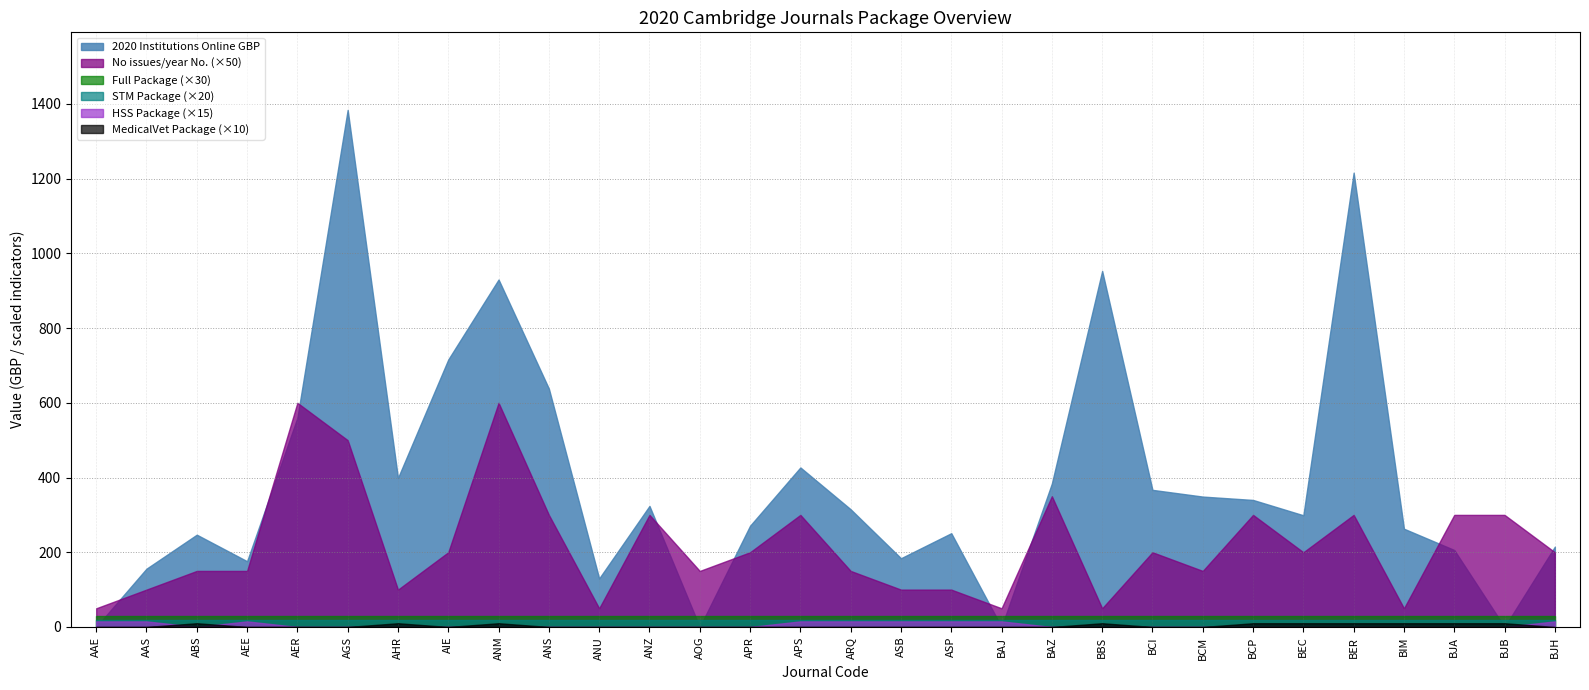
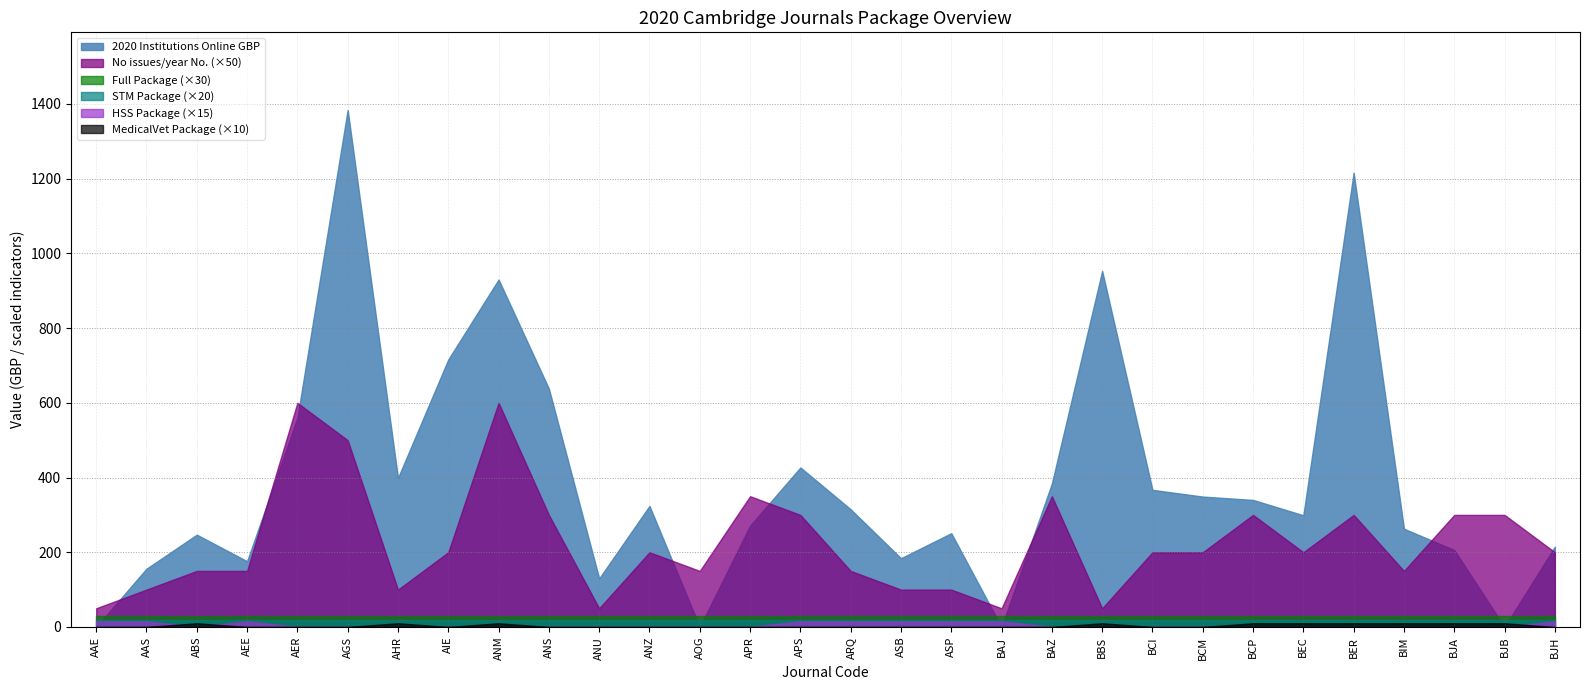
  {
    "No issues/year No. (×50)": {
      "AAE": 50,
      "AAS": 100,
      "ABS": 150,
      "AEE": 150,
      "AER": 600,
      "AGS": 500,
      "AHR": 100,
      "AIE": 200,
      "ANM": 600,
      "ANS": 300,
      "ANU": 50,
-     "ANZ": 300,
+     "ANZ": 200,
      "AOG": 150,
-     "APR": 200,
+     "APR": 350,
      "APS": 300,
      "ARQ": 150,
      "ASB": 100,
      "ASP": 100,
      "BAJ": 50,
      "BAZ": 350,
      "BBS": 50,
      "BCI": 200,
-     "BCM": 150,
+     "BCM": 200,
      "BCP": 300,
      "BEC": 200,
      "BER": 300,
-     "BIM": 50,
+     "BIM": 150,
      "BJA": 300,
      "BJB": 300,
      "BJH": 200
    },
    "Full Package (×30)": {
      "AAE": 30,
      "AAS": 30,
      "ABS": 30,
      "AEE": 30,
      "AER": 30,
      "AGS": 30,
      "AHR": 30,
      "AIE": 30,
      "ANM": 30,
      "ANS": 30,
      "ANU": 30,
      "ANZ": 30,
      "AOG": 30,
      "APR": 30,
      "APS": 30,
      "ARQ": 30,
      "ASB": 30,
      "ASP": 30,
      "BAJ": 30,
      "BAZ": 30,
      "BBS": 30,
      "BCI": 30,
      "BCM": 30,
      "BCP": 30,
      "BEC": 30,
      "BER": 30,
      "BIM": 30,
      "BJA": 30,
      "BJB": 30,
      "BJH": 30
    },
    "HSS Package (×15)": {
      "ABS": 0,
      "AHR": 0,
      "ANM": 0,
      "BBS": 0,
      "BCP": 0,
      "BEC": 0,
      "BER": 0,
      "BIM": 0,
      "BJA": 0
    },
    "MedicalVet Package (×10)": {
      "AAS": 0,
      "ABS": 10,
      "AEE": 0,
      "AHR": 10,
      "ANM": 10,
      "APS": 0,
      "ARQ": 0,
      "ASB": 0,
      "ASP": 0,
      "BBS": 10,
      "BCP": 10,
      "BEC": 10,
      "BER": 10,
      "BIM": 10,
      "BJA": 10,
      "BJB": 10,
      "BJH": 0
    }
  }
